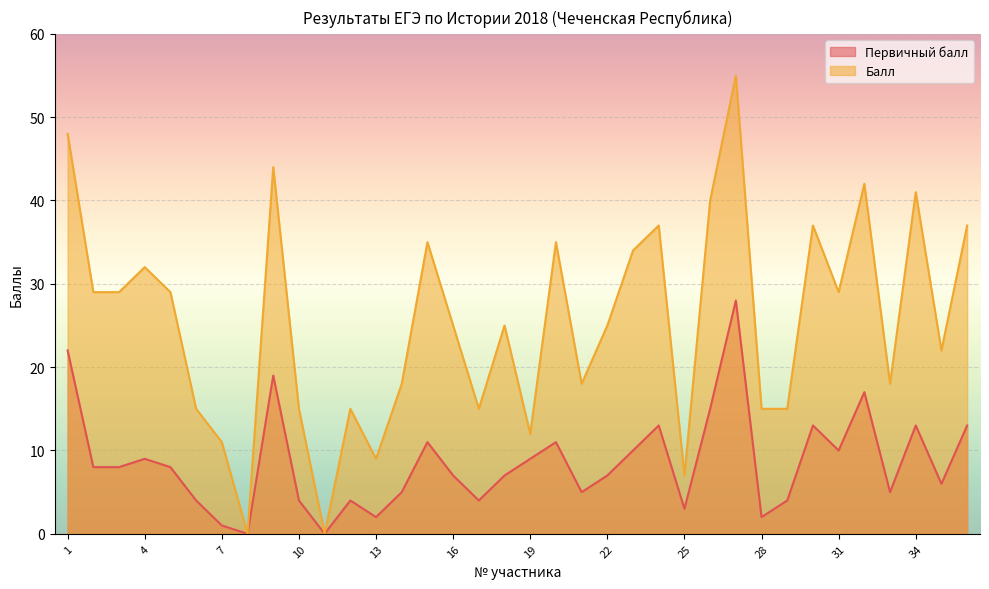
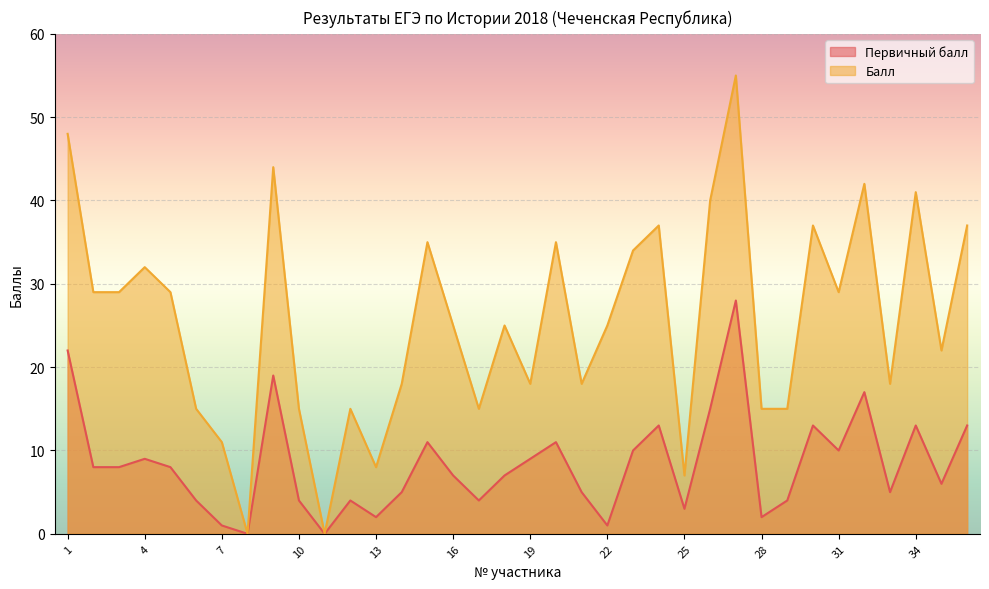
  {
    "Первичный балл": {
      "1": 22,
      "4": 9,
      "7": 1,
      "10": 4,
      "13": 2,
      "16": 7,
      "19": 9,
-     "22": 7,
+     "22": 1,
      "25": 3,
      "28": 2,
      "31": 10,
      "34": 13
    },
    "Балл": {
      "1": 48,
      "4": 32,
      "7": 11,
      "10": 15,
-     "13": 9,
+     "13": 8,
      "16": 25,
-     "19": 12,
+     "19": 18,
      "22": 25,
      "25": 7,
      "28": 15,
      "31": 29,
      "34": 41
    }
  }
